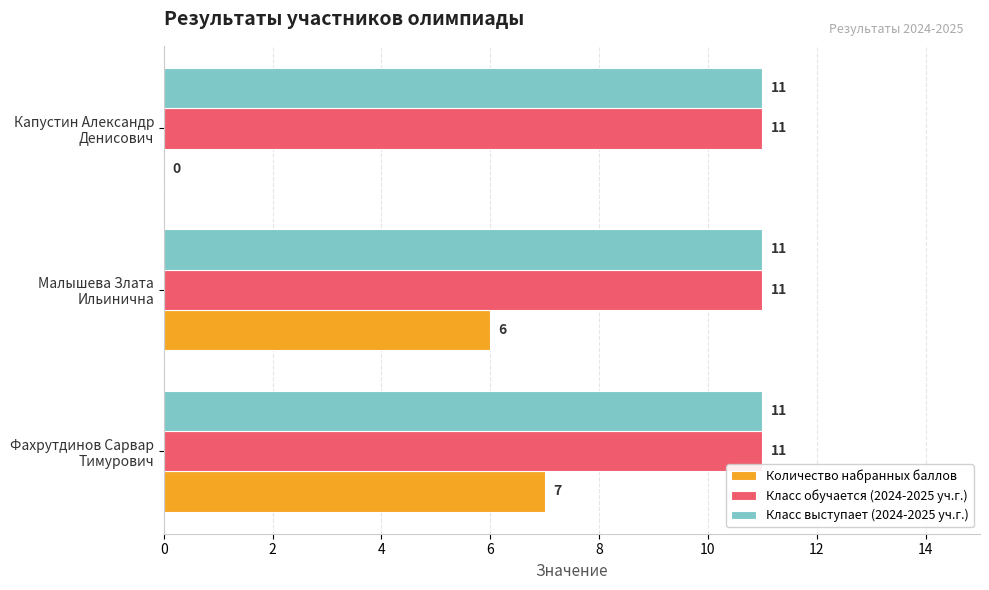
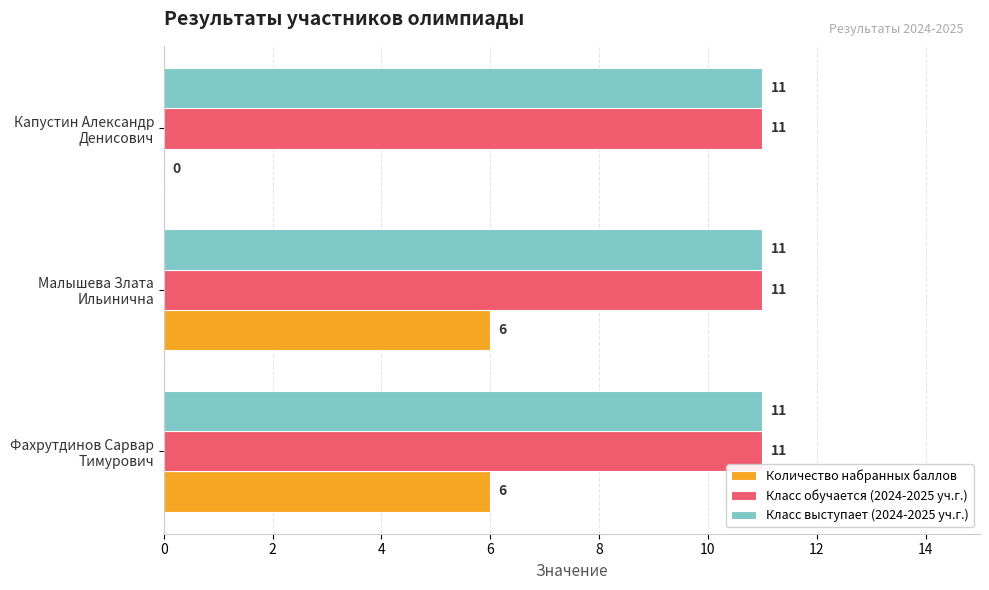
  {
    "Количество набранных баллов": {
      "Капустин Александр Денисович": 0,
      "Малышева Злата Ильинична": 6,
-     "Фахрутдинов Сарвар Тимурович": 7
+     "Фахрутдинов Сарвар Тимурович": 6
    },
    "Класс обучается (2024-2025 уч.г.)": {
      "Капустин Александр Денисович": 11,
      "Малышева Злата Ильинична": 11,
      "Фахрутдинов Сарвар Тимурович": 11
    },
    "Класс выступает (2024-2025 уч.г.)": {
      "Капустин Александр Денисович": 11,
      "Малышева Злата Ильинична": 11,
      "Фахрутдинов Сарвар Тимурович": 11
    }
  }
